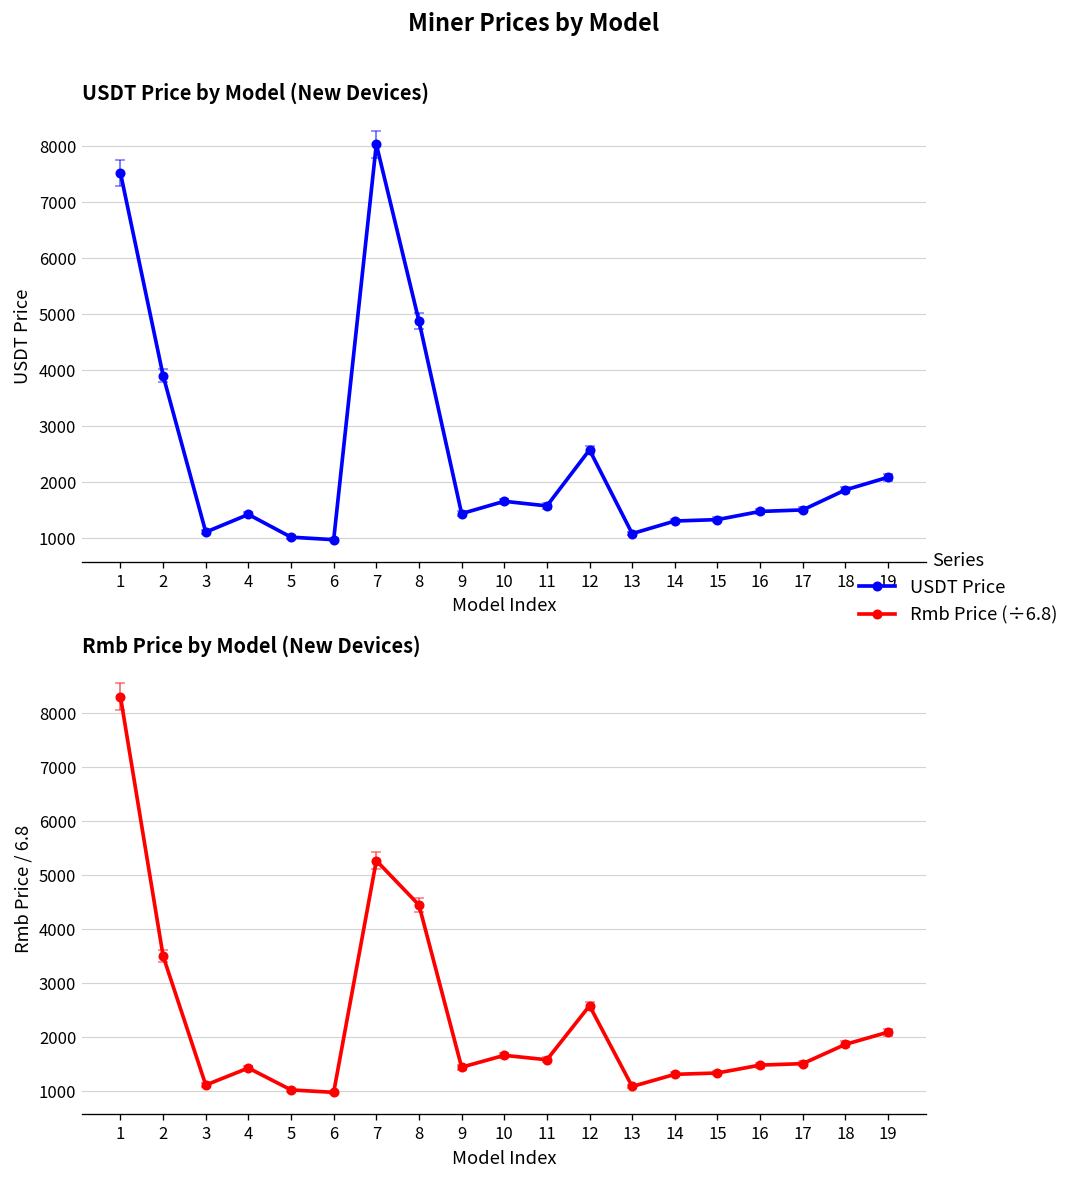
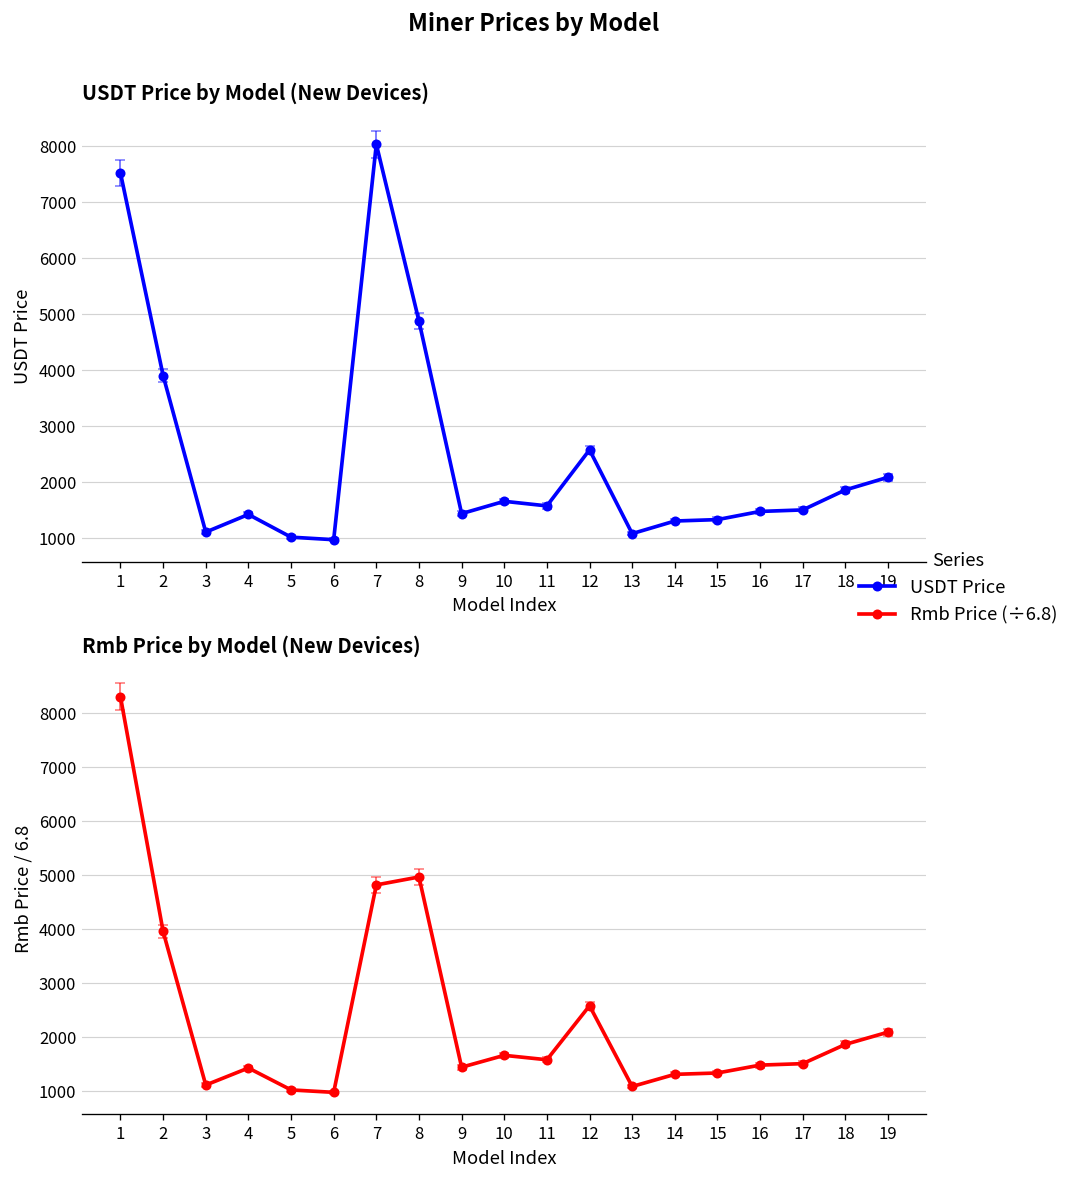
  {
    "USDT Price by Model (New Devices)": {
      "USDT Price": {
        "1": 7500,
        "2": 3900,
        "7": 8000,
        "8": 4900,
        "12": 2600,
        "18": 1900,
        "19": 2100
      }
    },
    "Rmb Price by Model (New Devices)": {
      "Rmb Price (÷6.8)": {
        "1": 8300,
-       "2": 3500,
-       "7": 5300,
-       "8": 4400,
+       "2": 4000,
+       "7": 4800,
+       "8": 5000,
        "12": 2600,
        "19": 2100
      }
    }
  }
